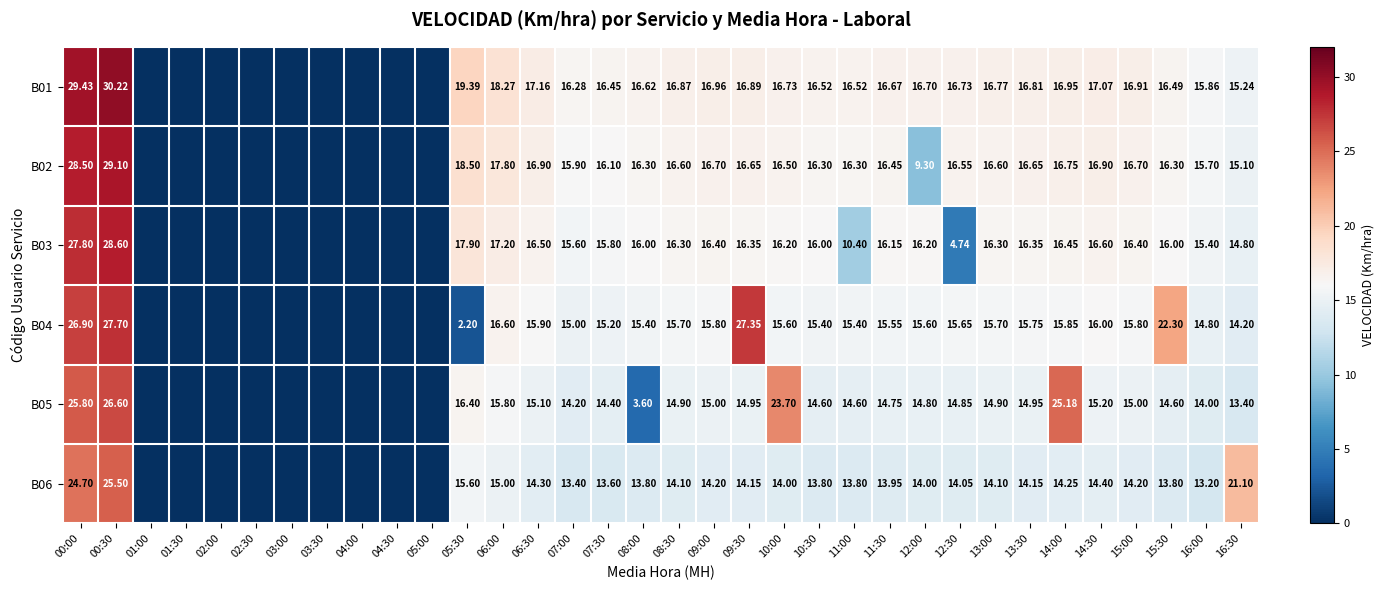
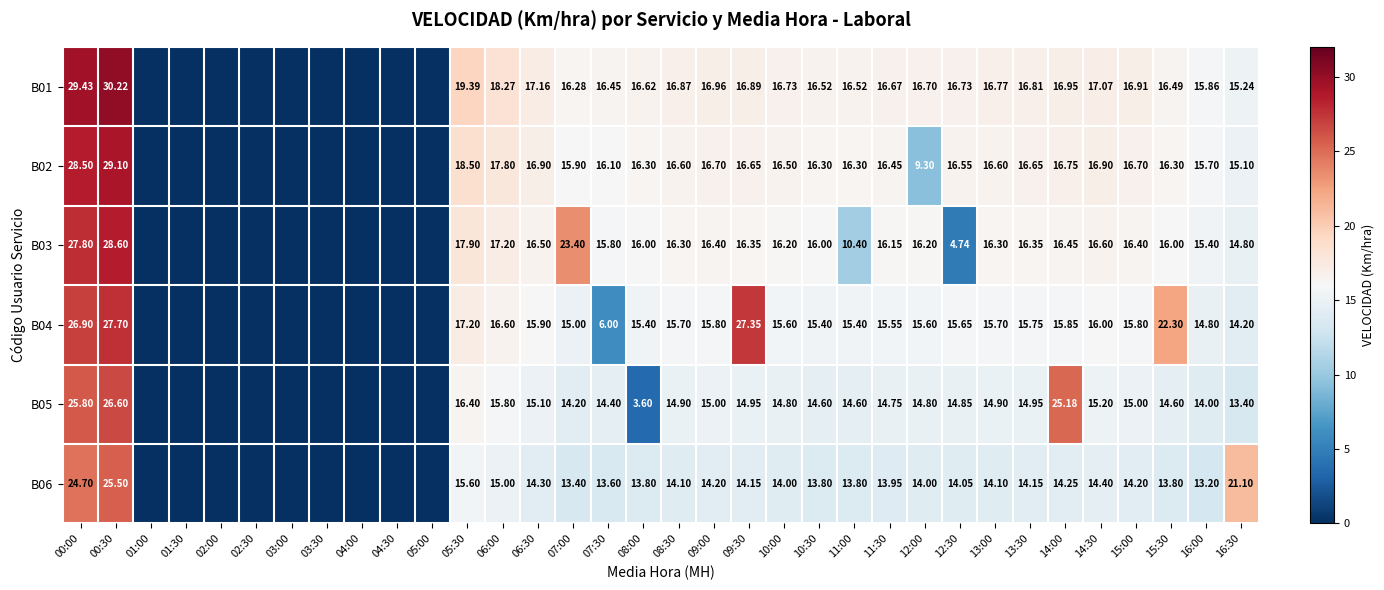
  {
    "B01": {
      "00:00": 29.43,
      "00:30": 30.22,
      "05:30": 19.39,
      "06:00": 18.27,
      "06:30": 17.16,
      "07:00": 16.28,
      "07:30": 16.45,
      "08:00": 16.62,
      "08:30": 16.87,
      "09:00": 16.96,
      "09:30": 16.89,
      "10:00": 16.73,
      "10:30": 16.52,
      "11:00": 16.52,
      "11:30": 16.67,
      "12:00": 16.70,
      "12:30": 16.73,
      "13:00": 16.77,
      "13:30": 16.81,
      "14:00": 16.95,
      "14:30": 17.07,
      "15:00": 16.91,
      "15:30": 16.49,
      "16:00": 15.86,
      "16:30": 15.24
    },
    "B02": {
      "00:00": 28.50,
      "00:30": 29.10,
      "05:30": 18.50,
      "06:00": 17.80,
      "06:30": 16.90,
      "07:00": 15.90,
      "07:30": 16.10,
      "08:00": 16.30,
      "08:30": 16.60,
      "09:00": 16.70,
      "09:30": 16.65,
      "10:00": 16.50,
      "10:30": 16.30,
      "11:00": 16.30,
      "11:30": 16.45,
      "12:00": 9.30,
      "12:30": 16.55,
      "13:00": 16.60,
      "13:30": 16.65,
      "14:00": 16.75,
      "14:30": 16.90,
      "15:00": 16.70,
      "15:30": 16.30,
      "16:00": 15.70,
      "16:30": 15.10
    },
    "B03": {
      "00:00": 27.80,
      "00:30": 28.60,
      "05:30": 17.90,
      "06:00": 17.20,
      "06:30": 16.50,
-     "07:00": 15.60,
+     "07:00": 23.40,
      "07:30": 15.80,
      "08:00": 16.00,
      "08:30": 16.30,
      "09:00": 16.40,
      "09:30": 16.35,
      "10:00": 16.20,
      "10:30": 16.00,
      "11:00": 10.40,
      "11:30": 16.15,
      "12:00": 16.20,
      "12:30": 4.74,
      "13:00": 16.30,
      "13:30": 16.35,
      "14:00": 16.45,
      "14:30": 16.60,
      "15:00": 16.40,
      "15:30": 16.00,
      "16:00": 15.40,
      "16:30": 14.80
    },
    "B04": {
      "00:00": 26.90,
      "00:30": 27.70,
-     "05:30": 2.20,
+     "05:30": 17.20,
      "06:00": 16.60,
      "06:30": 15.90,
      "07:00": 15.00,
-     "07:30": 15.20,
+     "07:30": 6.00,
      "08:00": 15.40,
      "08:30": 15.70,
      "09:00": 15.80,
      "09:30": 27.35,
      "10:00": 15.60,
      "10:30": 15.40,
      "11:00": 15.40,
      "11:30": 15.55,
      "12:00": 15.60,
      "12:30": 15.65,
      "13:00": 15.70,
      "13:30": 15.75,
      "14:00": 15.85,
      "14:30": 16.00,
      "15:00": 15.80,
      "15:30": 22.30,
      "16:00": 14.80,
      "16:30": 14.20
    },
    "B05": {
      "00:00": 25.80,
      "00:30": 26.60,
      "05:30": 16.40,
      "06:00": 15.80,
      "06:30": 15.10,
      "07:00": 14.20,
      "07:30": 14.40,
      "08:00": 3.60,
      "08:30": 14.90,
      "09:00": 15.00,
      "09:30": 14.95,
-     "10:00": 23.70,
+     "10:00": 14.80,
      "10:30": 14.60,
      "11:00": 14.60,
      "11:30": 14.75,
      "12:00": 14.80,
      "12:30": 14.85,
      "13:00": 14.90,
      "13:30": 14.95,
      "14:00": 25.18,
      "14:30": 15.20,
      "15:00": 15.00,
      "15:30": 14.60,
      "16:00": 14.00,
      "16:30": 13.40
    },
    "B06": {
      "00:00": 24.70,
      "00:30": 25.50,
      "05:30": 15.60,
      "06:00": 15.00,
      "06:30": 14.30,
      "07:00": 13.40,
      "07:30": 13.60,
      "08:00": 13.80,
      "08:30": 14.10,
      "09:00": 14.20,
      "09:30": 14.15,
      "10:00": 14.00,
      "10:30": 13.80,
      "11:00": 13.80,
      "11:30": 13.95,
      "12:00": 14.00,
      "12:30": 14.05,
      "13:00": 14.10,
      "13:30": 14.15,
      "14:00": 14.25,
      "14:30": 14.40,
      "15:00": 14.20,
      "15:30": 13.80,
      "16:00": 13.20,
      "16:30": 21.10
    }
  }
